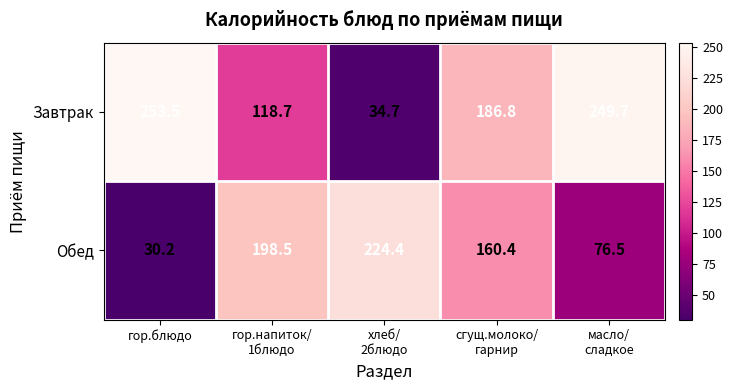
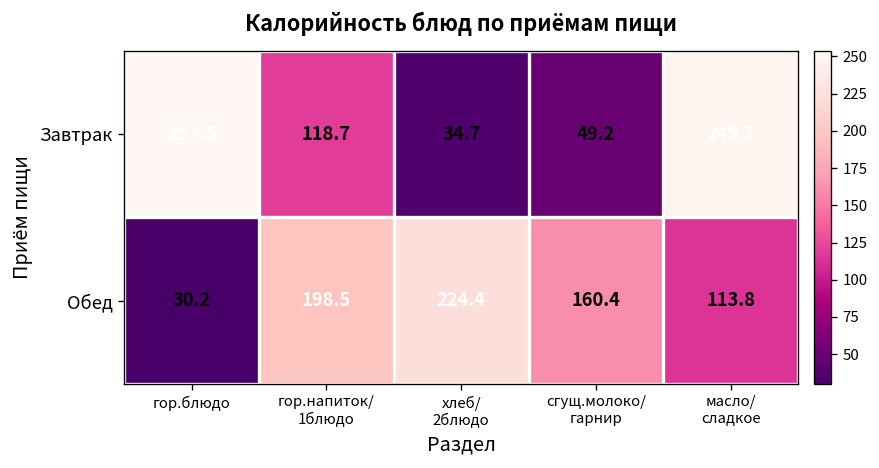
  {
    "Завтрак": {
      "гор.напиток/ 1блюдо": 118.7,
      "хлеб/ 2блюдо": 34.7,
-     "сгущ.молоко/ гарнир": 186.8
+     "сгущ.молоко/ гарнир": 49.2
    },
    "Обед": {
      "гор.блюдо": 30.2,
      "гор.напиток/ 1блюдо": 198.5,
      "сгущ.молоко/ гарнир": 160.4,
-     "масло/ сладкое": 76.5
+     "масло/ сладкое": 113.8
    }
  }
